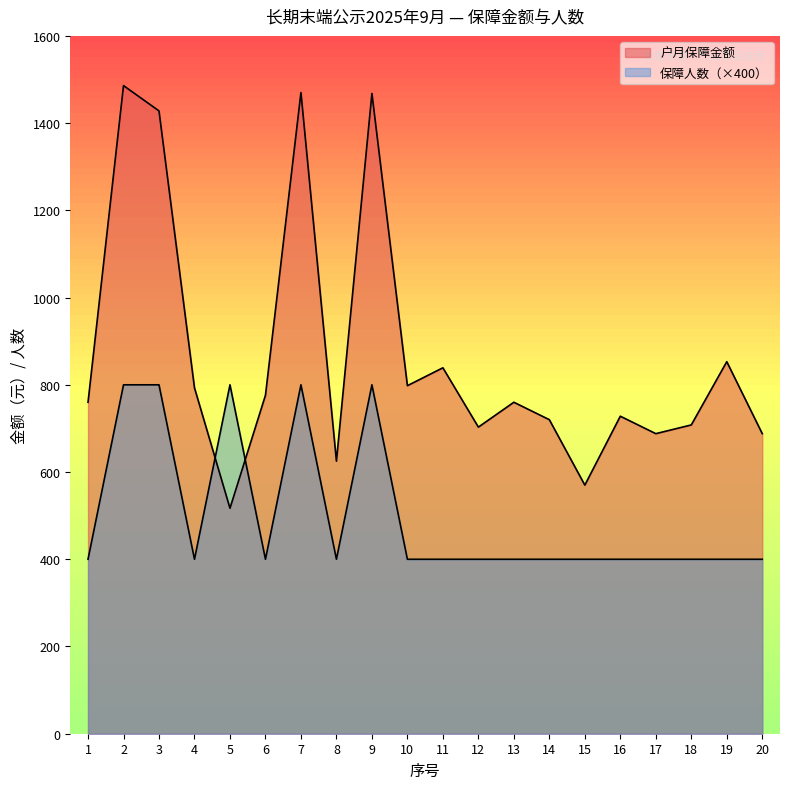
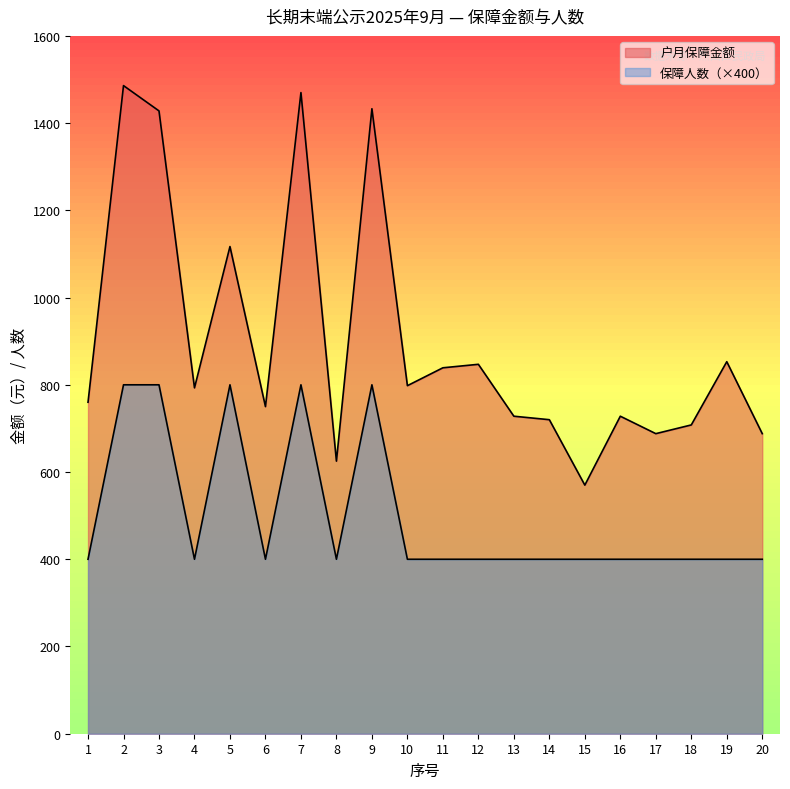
  {
    "户月保障金额": {
      "1": 760,
      "2": 1490,
      "3": 1430,
      "4": 790,
-     "5": 520,
-     "6": 780,
+     "5": 1120,
+     "6": 750,
      "7": 1470,
      "8": 630,
-     "9": 1470,
+     "9": 1430,
      "10": 800,
      "11": 840,
-     "12": 700,
-     "13": 760,
+     "12": 850,
+     "13": 730,
      "14": 720,
      "15": 570,
      "16": 730,
      "17": 690,
      "18": 710,
      "19": 850,
      "20": 690
    },
    "保障人数（×400）": {
      "1": 400,
      "2": 800,
      "3": 800,
      "4": 400,
      "5": 800,
      "6": 400,
      "7": 800,
      "8": 400,
      "9": 800,
      "10": 400,
      "11": 400,
      "12": 400,
      "13": 400,
      "14": 400,
      "15": 400,
      "16": 400,
      "17": 400,
      "18": 400,
      "19": 400,
      "20": 400
    }
  }
